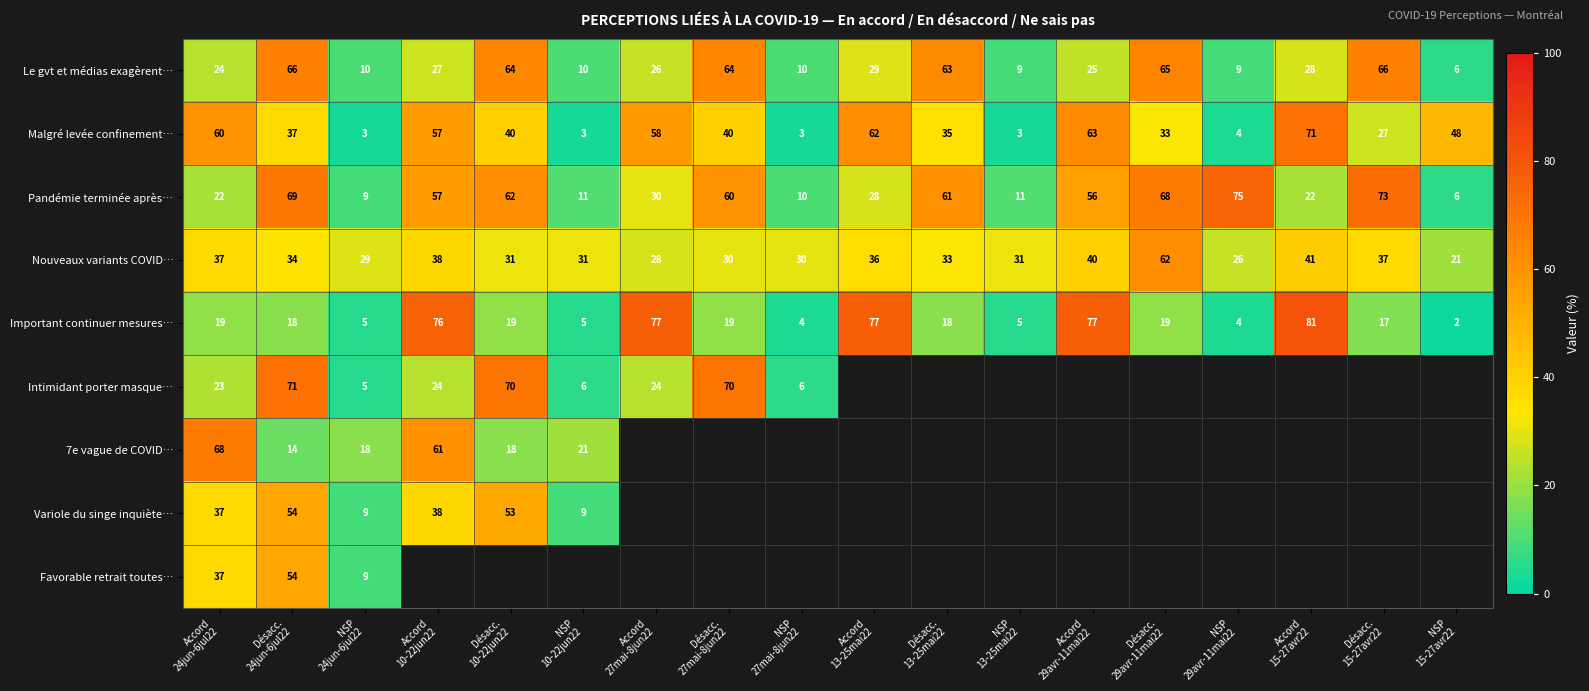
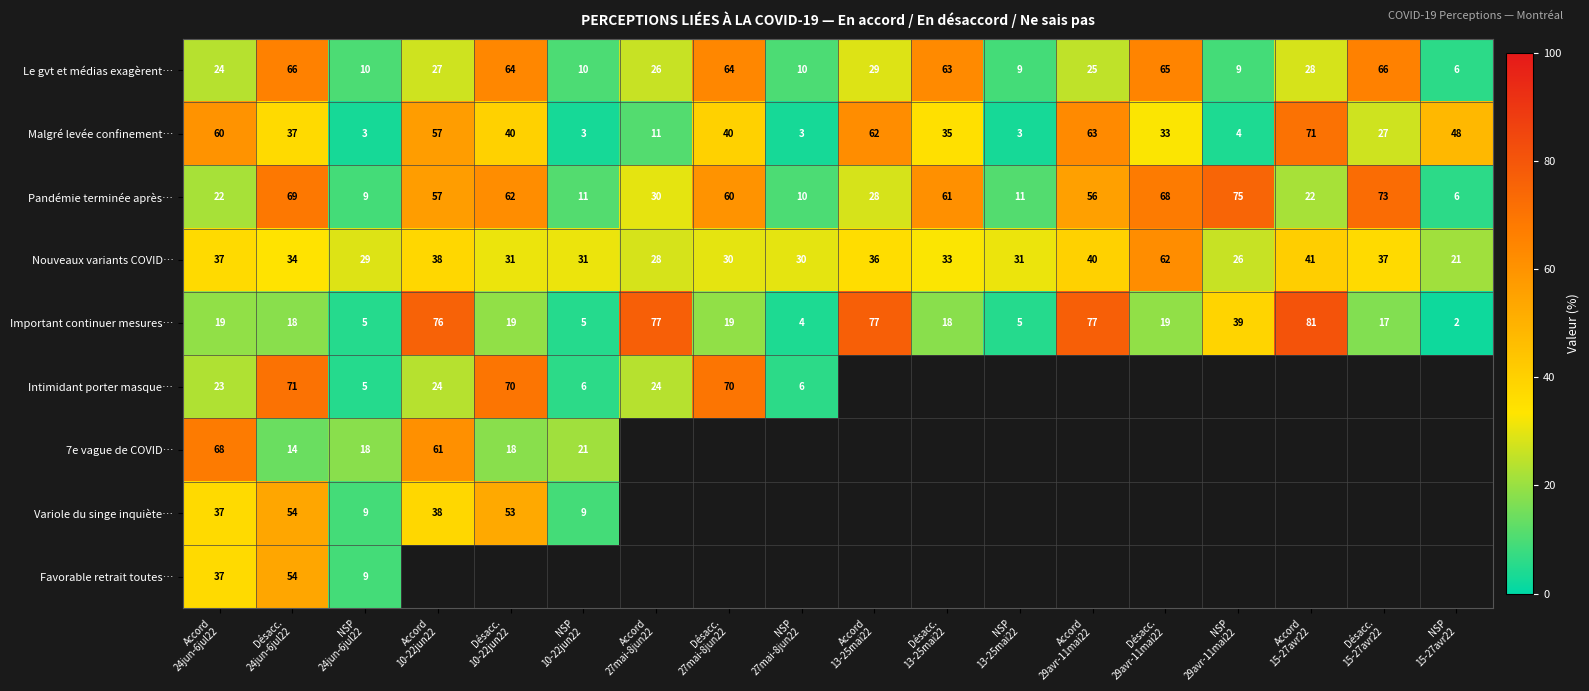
  {
    "Le gvt et médias exagèrent…": {
      "Accord 24jun-6jul22": 24,
      "Désacc. 24jun-6jul22": 66,
      "NSP 24jun-6jul22": 10,
      "Accord 10-22jun22": 27,
      "Désacc. 10-22jun22": 64,
      "NSP 10-22jun22": 10,
      "Accord 27mai-8jun22": 26,
      "Désacc. 27mai-8jun22": 64,
      "NSP 27mai-8jun22": 10,
      "Accord 13-25mai22": 29,
      "Désacc. 13-25mai22": 63,
      "NSP 13-25mai22": 9,
      "Accord 29avr-11mai22": 25,
      "Désacc. 29avr-11mai22": 65,
      "NSP 29avr-11mai22": 9,
      "Accord 15-27avr22": 28,
      "Désacc. 15-27avr22": 66,
      "NSP 15-27avr22": 6
    },
    "Malgré levée confinement…": {
      "Accord 24jun-6jul22": 60,
      "Désacc. 24jun-6jul22": 37,
      "NSP 24jun-6jul22": 3,
      "Accord 10-22jun22": 57,
      "Désacc. 10-22jun22": 40,
      "NSP 10-22jun22": 3,
-     "Accord 27mai-8jun22": 58,
+     "Accord 27mai-8jun22": 11,
      "Désacc. 27mai-8jun22": 40,
      "NSP 27mai-8jun22": 3,
      "Accord 13-25mai22": 62,
      "Désacc. 13-25mai22": 35,
      "NSP 13-25mai22": 3,
      "Accord 29avr-11mai22": 63,
      "Désacc. 29avr-11mai22": 33,
      "NSP 29avr-11mai22": 4,
      "Accord 15-27avr22": 71,
      "Désacc. 15-27avr22": 27,
      "NSP 15-27avr22": 48
    },
    "Pandémie terminée après…": {
      "Accord 24jun-6jul22": 22,
      "Désacc. 24jun-6jul22": 69,
      "NSP 24jun-6jul22": 9,
      "Accord 10-22jun22": 57,
      "Désacc. 10-22jun22": 62,
      "NSP 10-22jun22": 11,
      "Accord 27mai-8jun22": 30,
      "Désacc. 27mai-8jun22": 60,
      "NSP 27mai-8jun22": 10,
      "Accord 13-25mai22": 28,
      "Désacc. 13-25mai22": 61,
      "NSP 13-25mai22": 11,
      "Accord 29avr-11mai22": 56,
      "Désacc. 29avr-11mai22": 68,
      "NSP 29avr-11mai22": 75,
      "Accord 15-27avr22": 22,
      "Désacc. 15-27avr22": 73,
      "NSP 15-27avr22": 6
    },
    "Nouveaux variants COVID…": {
      "Accord 24jun-6jul22": 37,
      "Désacc. 24jun-6jul22": 34,
      "NSP 24jun-6jul22": 29,
      "Accord 10-22jun22": 38,
      "Désacc. 10-22jun22": 31,
      "NSP 10-22jun22": 31,
      "Accord 27mai-8jun22": 28,
      "Désacc. 27mai-8jun22": 30,
      "NSP 27mai-8jun22": 30,
      "Accord 13-25mai22": 36,
      "Désacc. 13-25mai22": 33,
      "NSP 13-25mai22": 31,
      "Accord 29avr-11mai22": 40,
      "Désacc. 29avr-11mai22": 62,
      "NSP 29avr-11mai22": 26,
      "Accord 15-27avr22": 41,
      "Désacc. 15-27avr22": 37,
      "NSP 15-27avr22": 21
    },
    "Important continuer mesures…": {
      "Accord 24jun-6jul22": 19,
      "Désacc. 24jun-6jul22": 18,
      "NSP 24jun-6jul22": 5,
      "Accord 10-22jun22": 76,
      "Désacc. 10-22jun22": 19,
      "NSP 10-22jun22": 5,
      "Accord 27mai-8jun22": 77,
      "Désacc. 27mai-8jun22": 19,
      "NSP 27mai-8jun22": 4,
      "Accord 13-25mai22": 77,
      "Désacc. 13-25mai22": 18,
      "NSP 13-25mai22": 5,
      "Accord 29avr-11mai22": 77,
      "Désacc. 29avr-11mai22": 19,
-     "NSP 29avr-11mai22": 4,
+     "NSP 29avr-11mai22": 39,
      "Accord 15-27avr22": 81,
      "Désacc. 15-27avr22": 17,
      "NSP 15-27avr22": 2
    },
    "Intimidant porter masque…": {
      "Accord 24jun-6jul22": 23,
      "Désacc. 24jun-6jul22": 71,
      "NSP 24jun-6jul22": 5,
      "Accord 10-22jun22": 24,
      "Désacc. 10-22jun22": 70,
      "NSP 10-22jun22": 6,
      "Accord 27mai-8jun22": 24,
      "Désacc. 27mai-8jun22": 70,
      "NSP 27mai-8jun22": 6
    },
    "7e vague de COVID…": {
      "Accord 24jun-6jul22": 68,
      "Désacc. 24jun-6jul22": 14,
      "NSP 24jun-6jul22": 18,
      "Accord 10-22jun22": 61,
      "Désacc. 10-22jun22": 18,
      "NSP 10-22jun22": 21
    },
    "Variole du singe inquiète…": {
      "Accord 24jun-6jul22": 37,
      "Désacc. 24jun-6jul22": 54,
      "NSP 24jun-6jul22": 9,
      "Accord 10-22jun22": 38,
      "Désacc. 10-22jun22": 53,
      "NSP 10-22jun22": 9
    },
    "Favorable retrait toutes…": {
      "Accord 24jun-6jul22": 37,
      "Désacc. 24jun-6jul22": 54,
      "NSP 24jun-6jul22": 9
    }
  }
